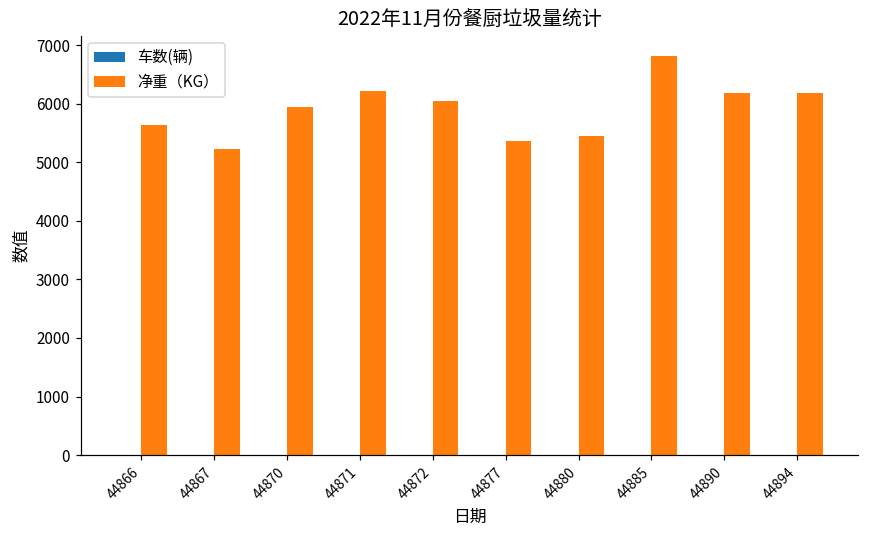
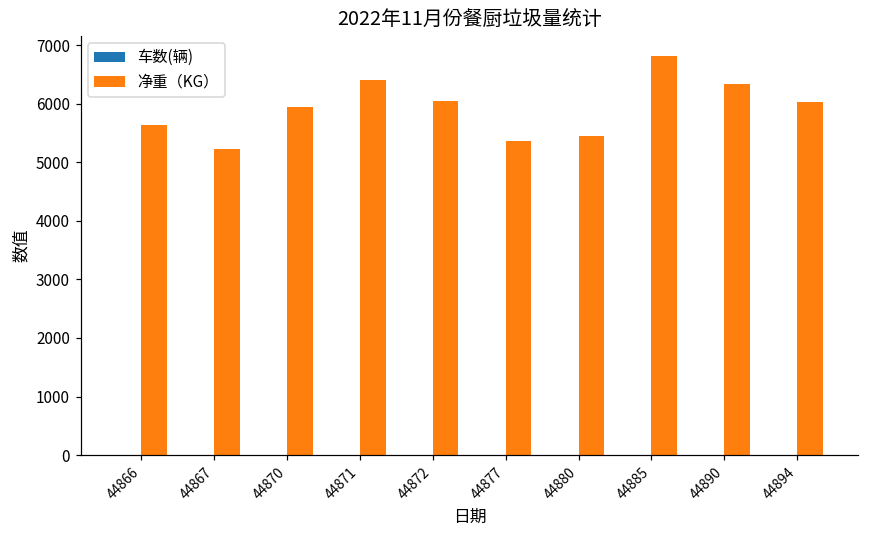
  {
    "净重（KG）": {
      "44866": 5600,
      "44867": 5200,
      "44870": 5900,
-     "44871": 6200,
+     "44871": 6400,
      "44872": 6000,
      "44877": 5400,
      "44880": 5500,
      "44885": 6800,
-     "44890": 6200,
-     "44894": 6200
+     "44890": 6300,
+     "44894": 6000
    }
  }
